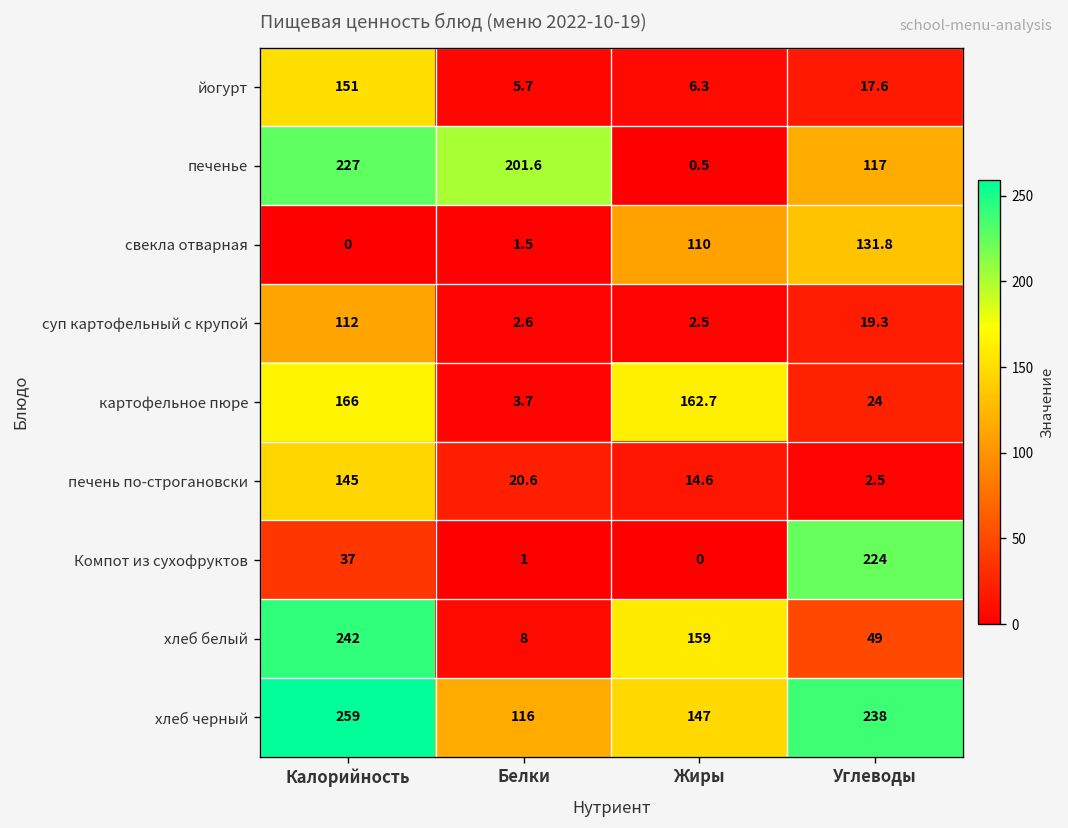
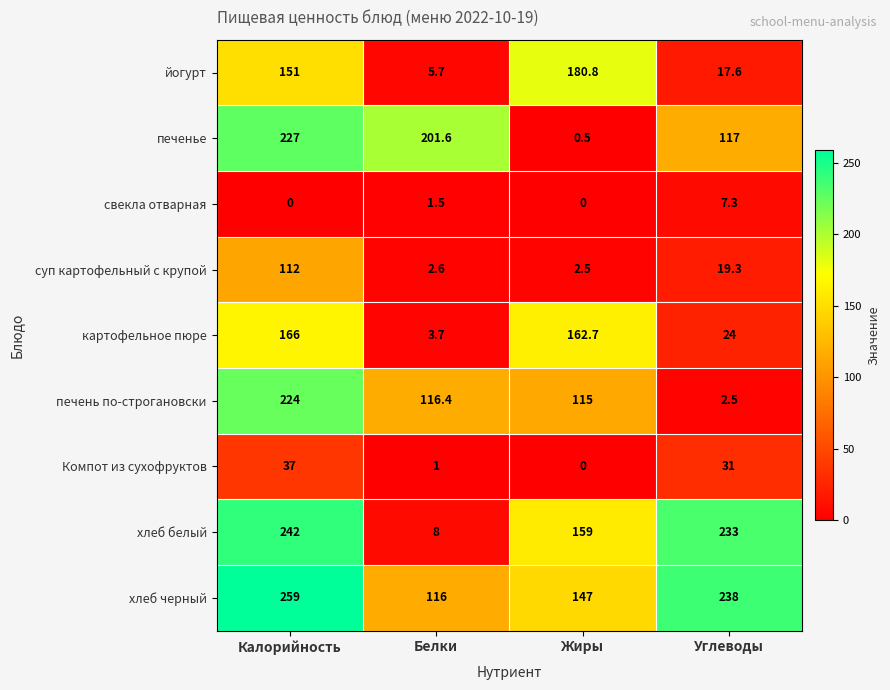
  {
    "йогурт": {
      "Калорийность": 151,
      "Белки": 5.7,
-     "Жиры": 6.3,
+     "Жиры": 180.8,
      "Углеводы": 17.6
    },
    "печенье": {
      "Калорийность": 227,
      "Белки": 201.6,
      "Жиры": 0.5,
      "Углеводы": 117
    },
    "свекла отварная": {
      "Калорийность": 0,
      "Белки": 1.5,
-     "Жиры": 110,
-     "Углеводы": 131.8
+     "Жиры": 0,
+     "Углеводы": 7.3
    },
    "суп картофельный с крупой": {
      "Калорийность": 112,
      "Белки": 2.6,
      "Жиры": 2.5,
      "Углеводы": 19.3
    },
    "картофельное пюре": {
      "Калорийность": 166,
      "Белки": 3.7,
      "Жиры": 162.7,
      "Углеводы": 24
    },
    "печень по-строгановски": {
-     "Калорийность": 145,
-     "Белки": 20.6,
-     "Жиры": 14.6,
+     "Калорийность": 224,
+     "Белки": 116.4,
+     "Жиры": 115,
      "Углеводы": 2.5
    },
    "Компот из сухофруктов": {
      "Калорийность": 37,
      "Белки": 1,
      "Жиры": 0,
-     "Углеводы": 224
+     "Углеводы": 31
    },
    "хлеб белый": {
      "Калорийность": 242,
      "Белки": 8,
      "Жиры": 159,
-     "Углеводы": 49
+     "Углеводы": 233
    },
    "хлеб черный": {
      "Калорийность": 259,
      "Белки": 116,
      "Жиры": 147,
      "Углеводы": 238
    }
  }
